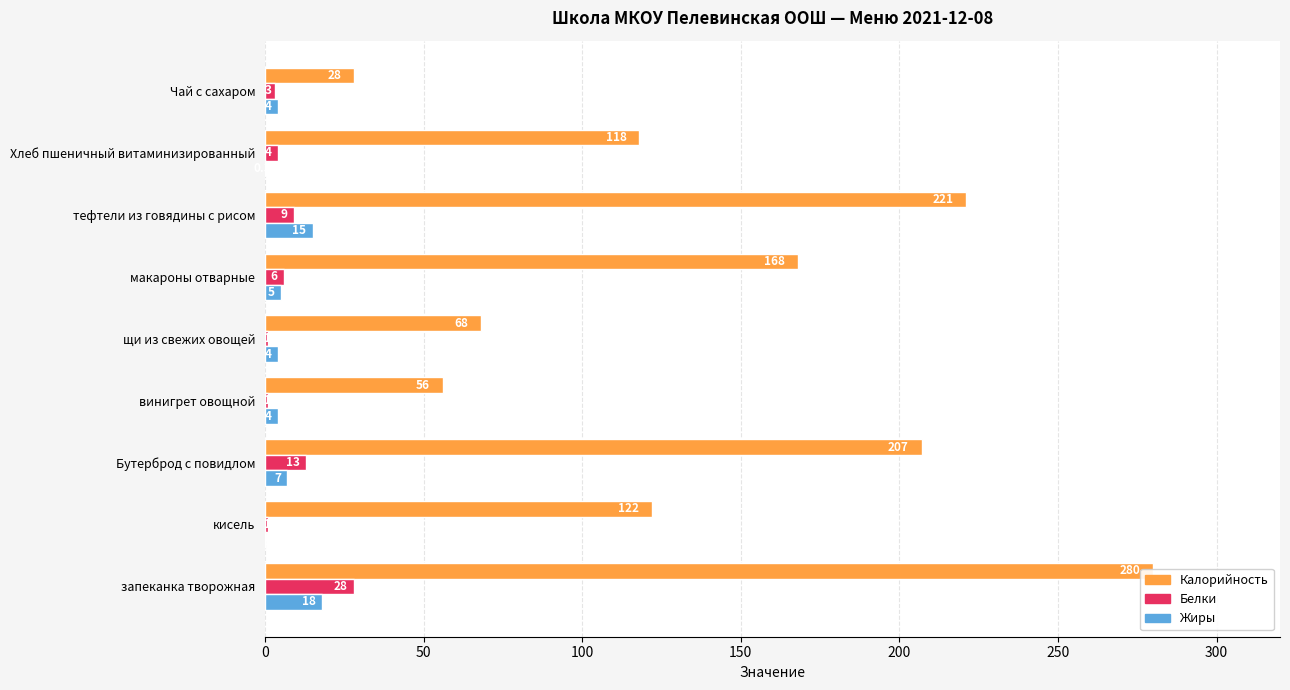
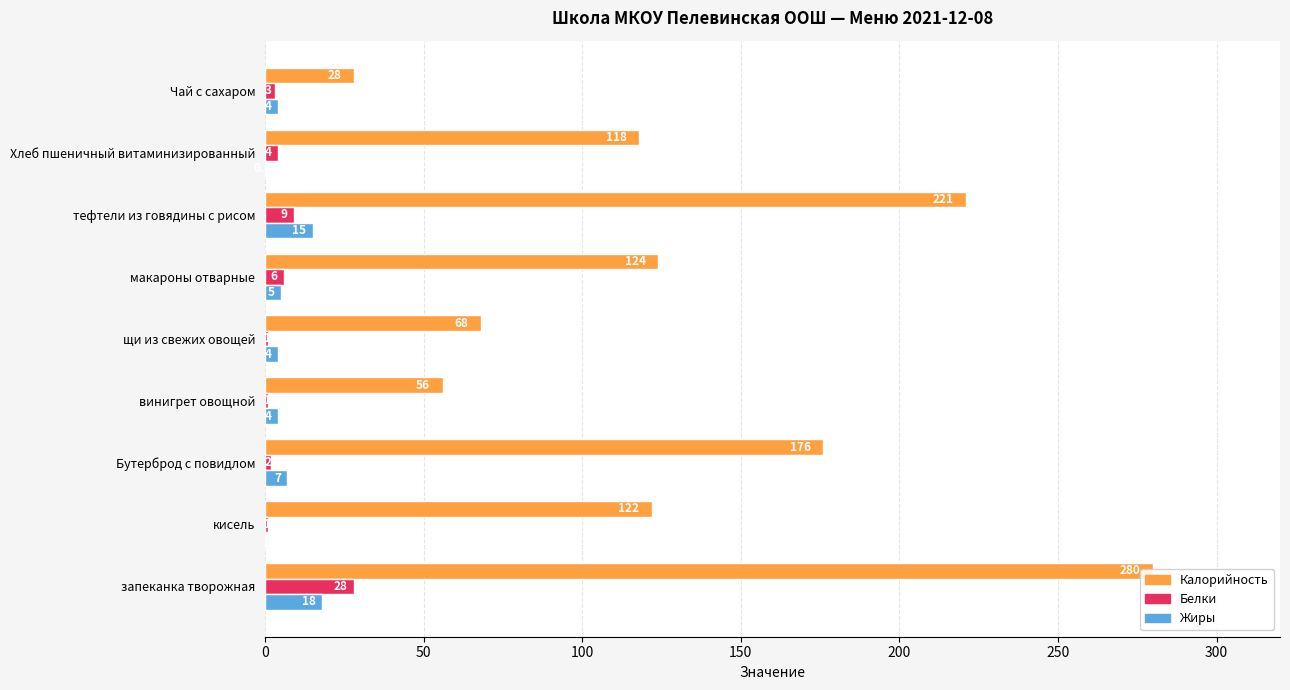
  {
    "Калорийность": {
      "Чай с сахаром": 28,
      "Хлеб пшеничный витаминизированный": 118,
      "тефтели из говядины с рисом": 221,
-     "макароны отварные": 168,
+     "макароны отварные": 124,
      "щи из свежих овощей": 68,
      "винигрет овощной": 56,
-     "Бутерброд с повидлом": 207,
+     "Бутерброд с повидлом": 176,
      "кисель": 122
    },
    "Белки": {
      "Чай с сахаром": 3,
      "Хлеб пшеничный витаминизированный": 4,
      "тефтели из говядины с рисом": 9,
      "макароны отварные": 6,
-     "Бутерброд с повидлом": 13,
+     "Бутерброд с повидлом": 2,
      "запеканка творожная": 28
    },
    "Жиры": {
      "Чай с сахаром": 4,
      "тефтели из говядины с рисом": 15,
      "макароны отварные": 5,
      "щи из свежих овощей": 4,
      "винигрет овощной": 4,
      "Бутерброд с повидлом": 7,
      "запеканка творожная": 18
    }
  }
